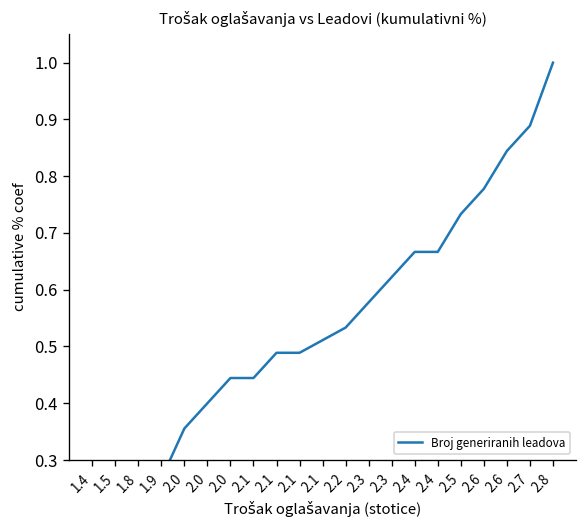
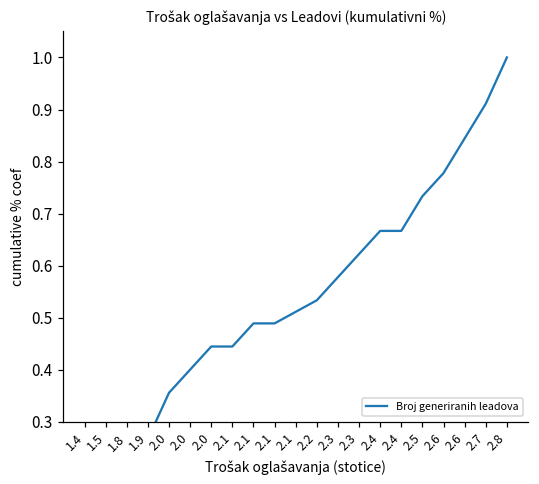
  {
    "2.2": 0.53,
    "2.5": 0.73,
-   "2.7": 0.89,
+   "2.7": 0.91,
    "2.8": 1.00
  }
